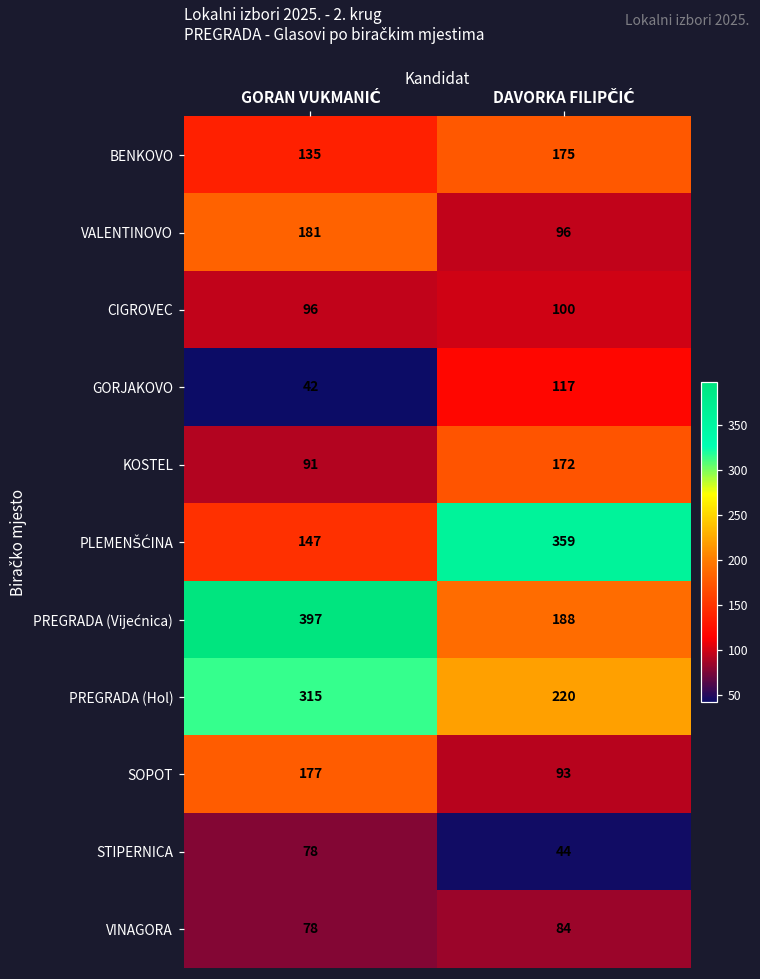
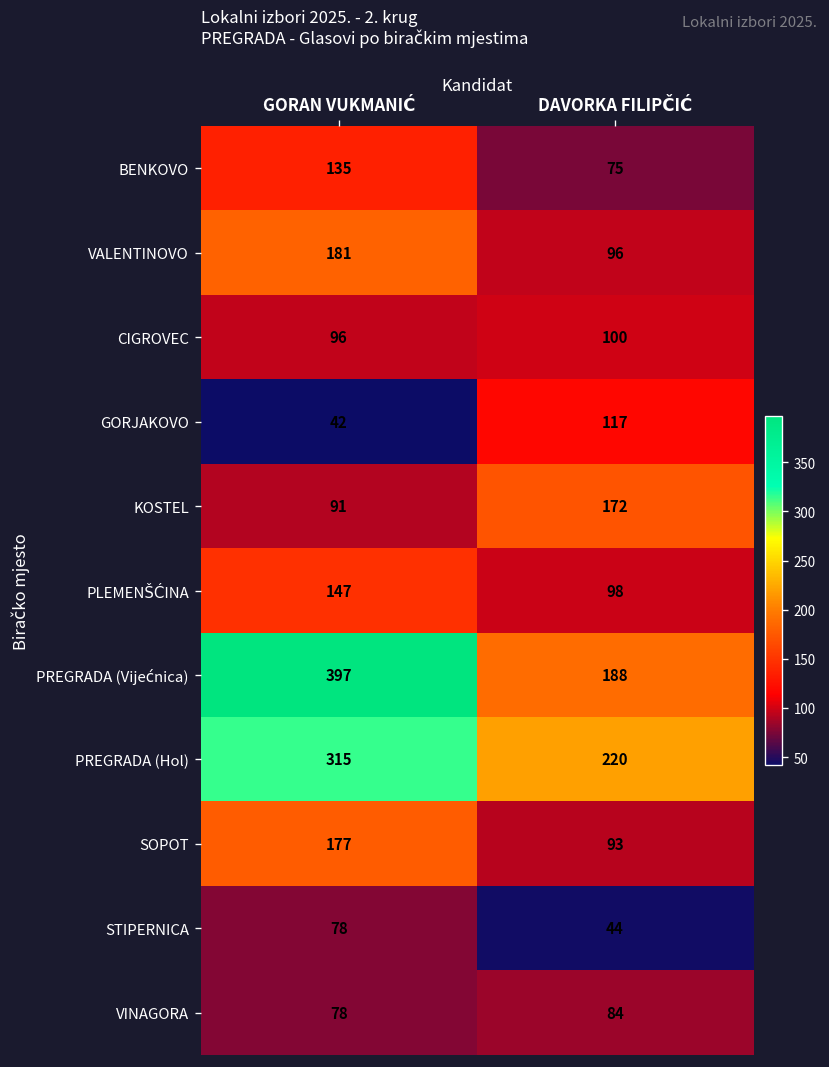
  {
    "BENKOVO": {
      "GORAN VUKMANIĆ": 135,
-     "DAVORKA FILIPČIĆ": 175
+     "DAVORKA FILIPČIĆ": 75
    },
    "VALENTINOVO": {
      "GORAN VUKMANIĆ": 181,
      "DAVORKA FILIPČIĆ": 96
    },
    "CIGROVEC": {
      "GORAN VUKMANIĆ": 96,
      "DAVORKA FILIPČIĆ": 100
    },
    "GORJAKOVO": {
      "GORAN VUKMANIĆ": 42,
      "DAVORKA FILIPČIĆ": 117
    },
    "KOSTEL": {
      "GORAN VUKMANIĆ": 91,
      "DAVORKA FILIPČIĆ": 172
    },
    "PLEMENŠĆINA": {
      "GORAN VUKMANIĆ": 147,
-     "DAVORKA FILIPČIĆ": 359
+     "DAVORKA FILIPČIĆ": 98
    },
    "PREGRADA (Vijećnica)": {
      "GORAN VUKMANIĆ": 397,
      "DAVORKA FILIPČIĆ": 188
    },
    "PREGRADA (Hol)": {
      "GORAN VUKMANIĆ": 315,
      "DAVORKA FILIPČIĆ": 220
    },
    "SOPOT": {
      "GORAN VUKMANIĆ": 177,
      "DAVORKA FILIPČIĆ": 93
    },
    "STIPERNICA": {
      "GORAN VUKMANIĆ": 78,
      "DAVORKA FILIPČIĆ": 44
    },
    "VINAGORA": {
      "GORAN VUKMANIĆ": 78,
      "DAVORKA FILIPČIĆ": 84
    }
  }
